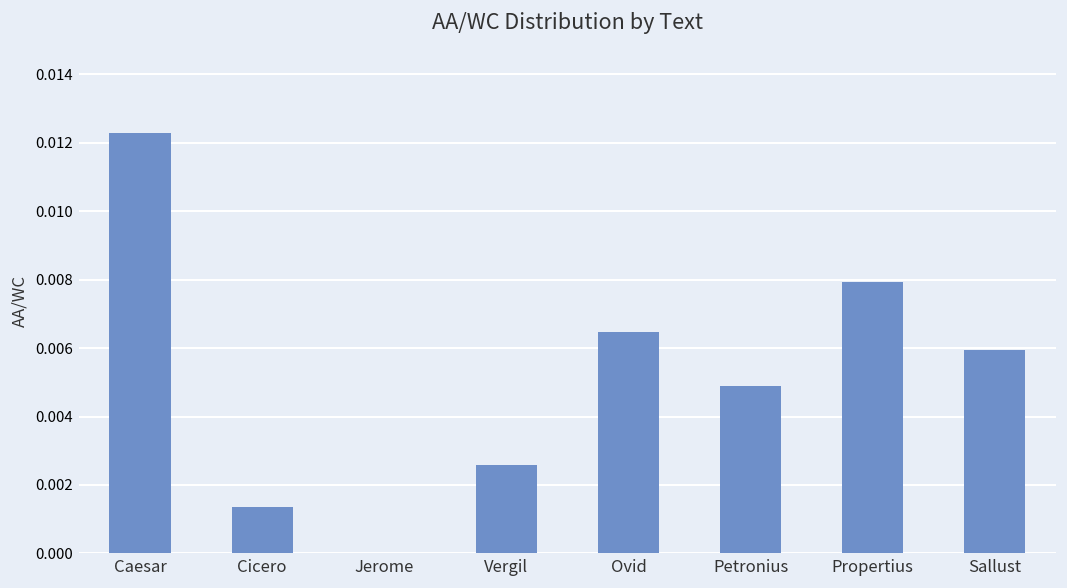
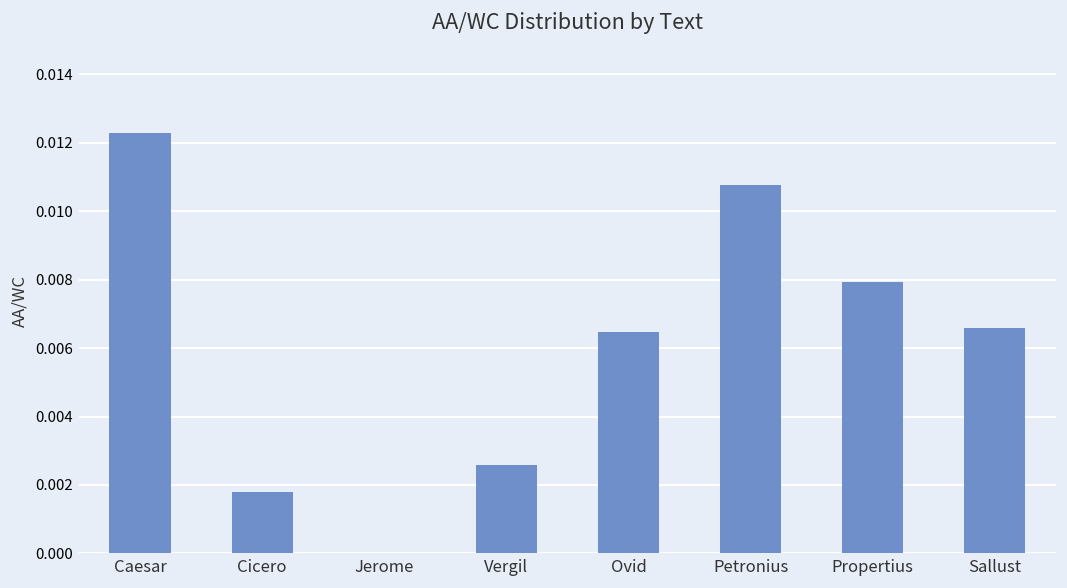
  {
    "Caesar": 0.0123,
-   "Cicero": 0.0014,
+   "Cicero": 0.0018,
    "Jerome": 0.0000,
    "Vergil": 0.0026,
    "Ovid": 0.0065,
-   "Petronius": 0.0049,
+   "Petronius": 0.0108,
    "Propertius": 0.0079,
-   "Sallust": 0.0059
+   "Sallust": 0.0066
  }
